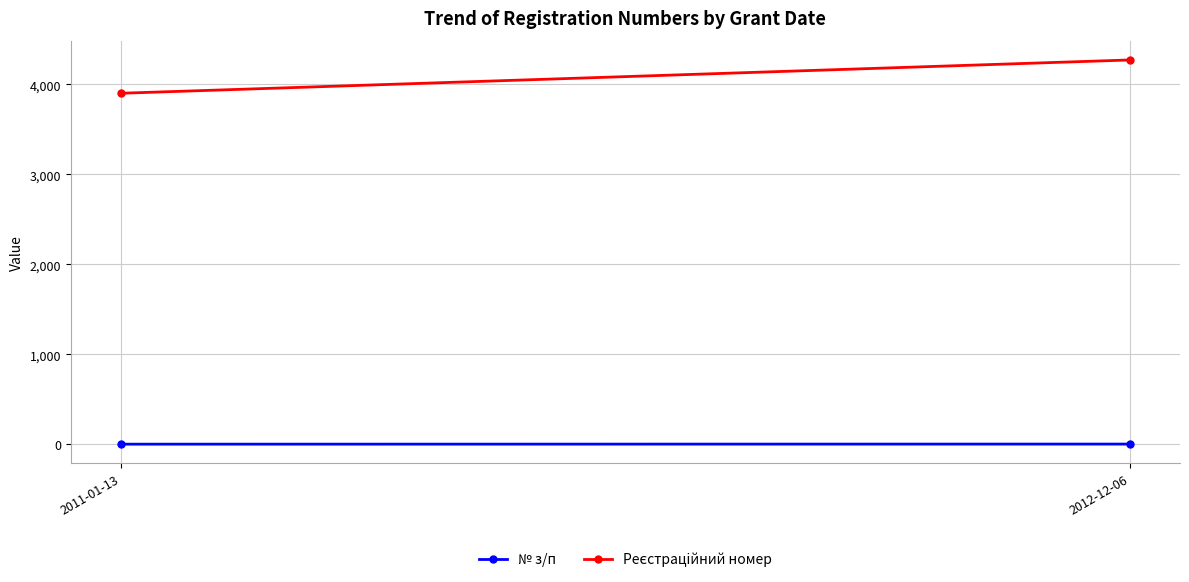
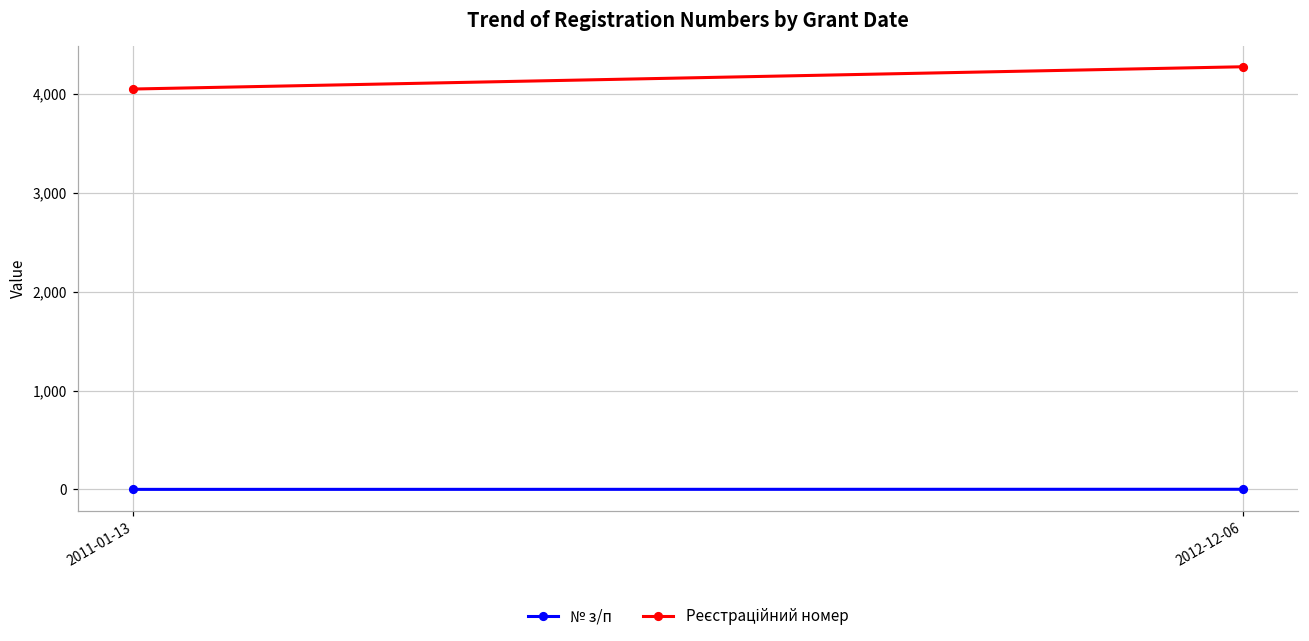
  {
    "№ з/п": {
      "2011-01-13": "0",
      "2012-12-06": "0"
    },
    "Реєстраційний номер": {
-     "2011-01-13": "3,900",
+     "2011-01-13": "4,000",
      "2012-12-06": "4,300"
    }
  }
